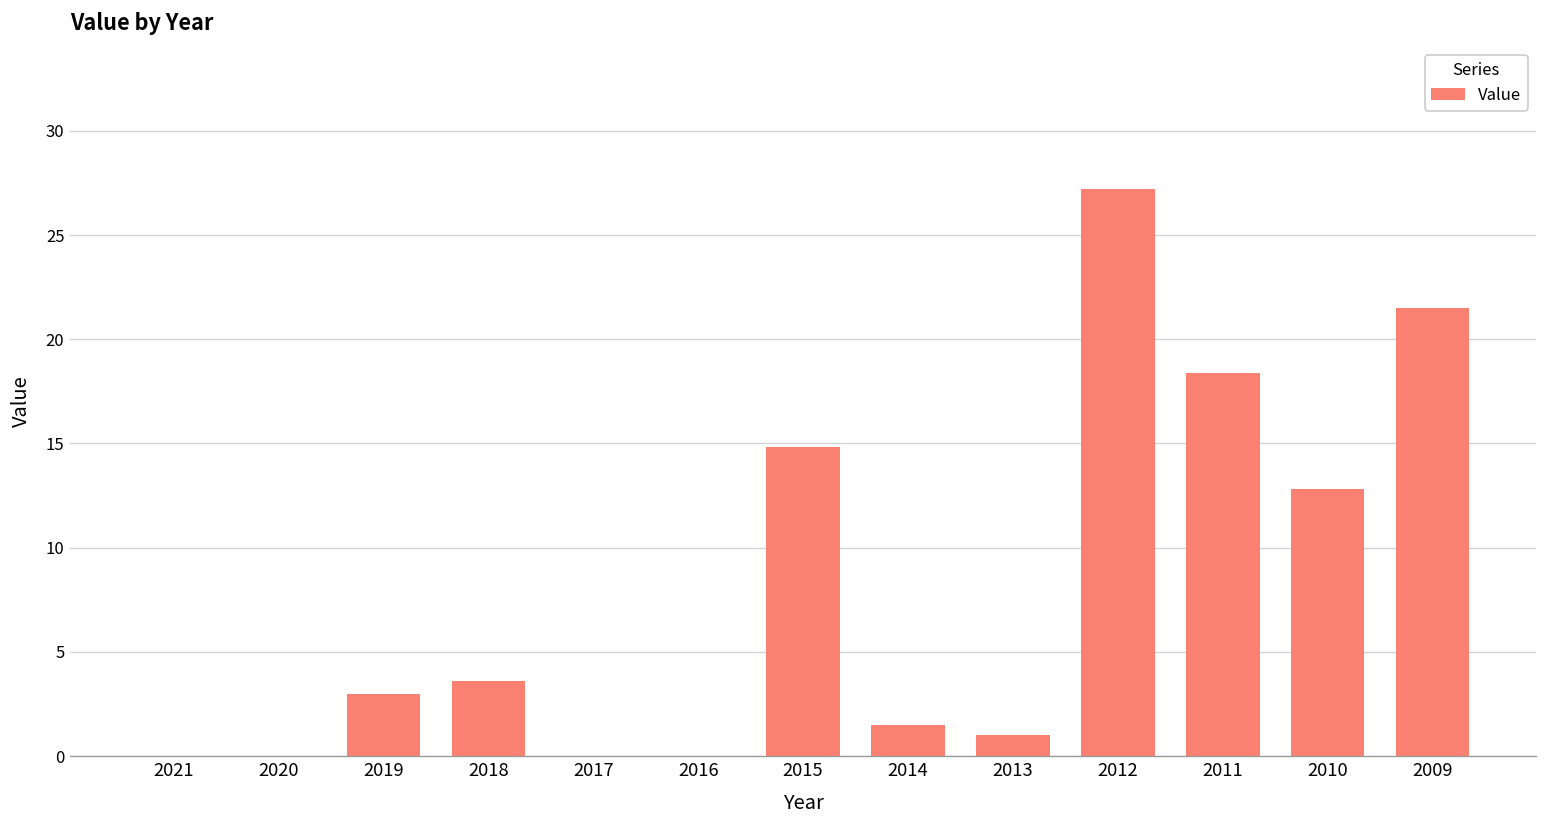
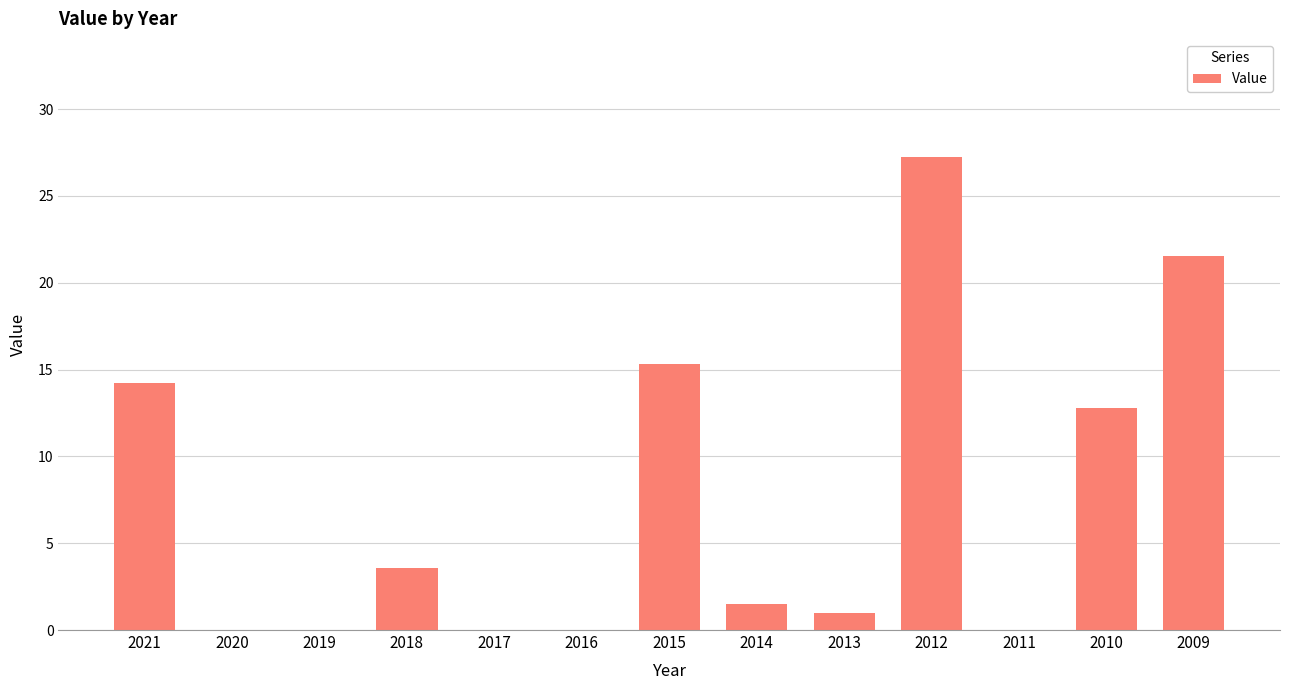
  {
-   "2021": 0.0,
+   "2021": 14.2,
    "2020": 0.0,
-   "2019": 3,
+   "2019": 0,
    "2018": 3.6,
    "2017": 0.0,
    "2016": 0.0,
-   "2015": 14.8,
+   "2015": 15.3,
    "2014": 1.5,
    "2013": 1.0,
    "2012": 27.2,
-   "2011": 18.4,
+   "2011": 0.0,
    "2010": 12.8,
    "2009": 21.5
  }
